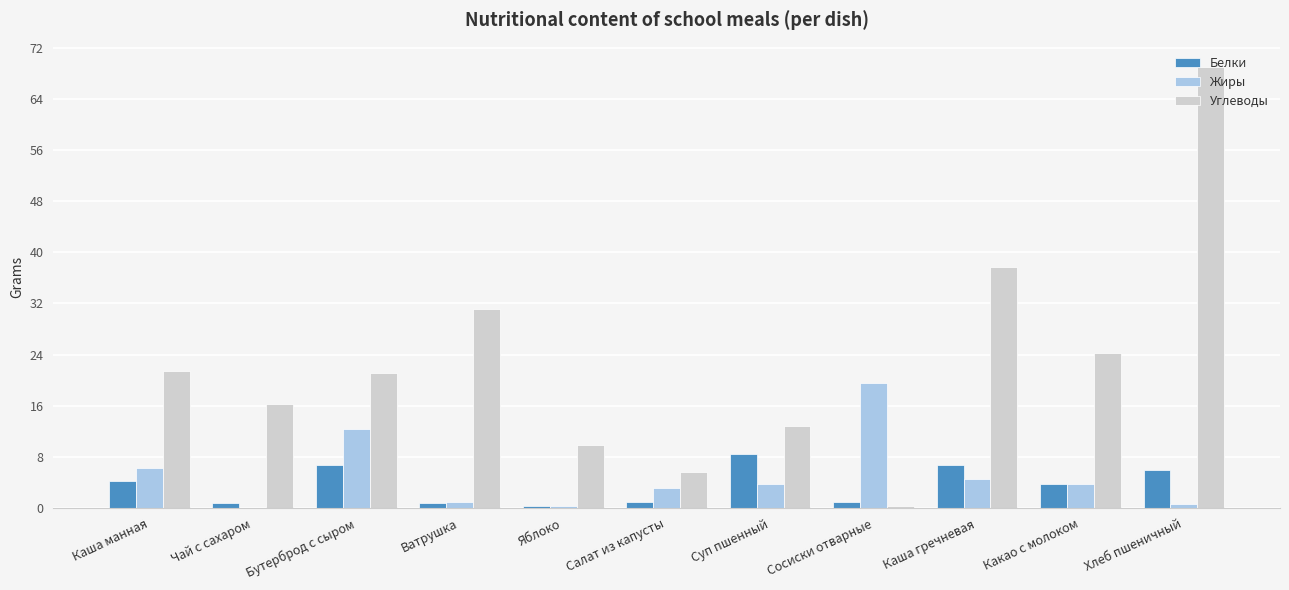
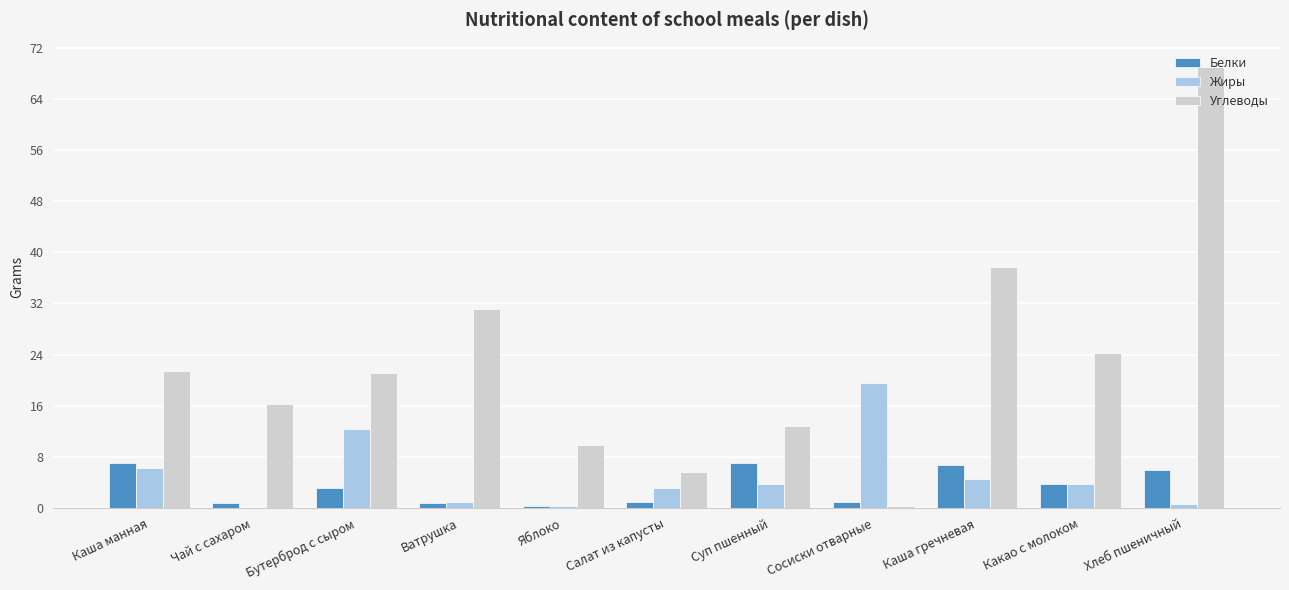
  {
    "Белки": {
-     "Каша манная": 4,
+     "Каша манная": 7,
      "Чай с сахаром": 1,
-     "Бутерброд с сыром": 7,
+     "Бутерброд с сыром": 3,
      "Ватрушка": 1,
      "Яблоко": 0,
      "Салат из капусты": 1,
-     "Суп пшенный": 9,
+     "Суп пшенный": 7,
      "Сосиски отварные": 1,
      "Каша гречневая": 7,
      "Какао с молоком": 4,
      "Хлеб пшеничный": 6
    }
  }
